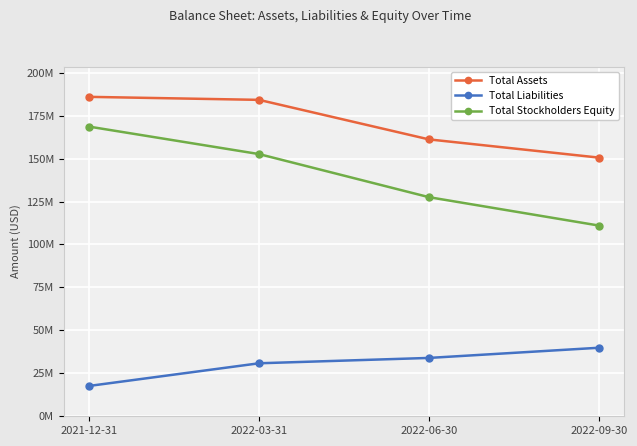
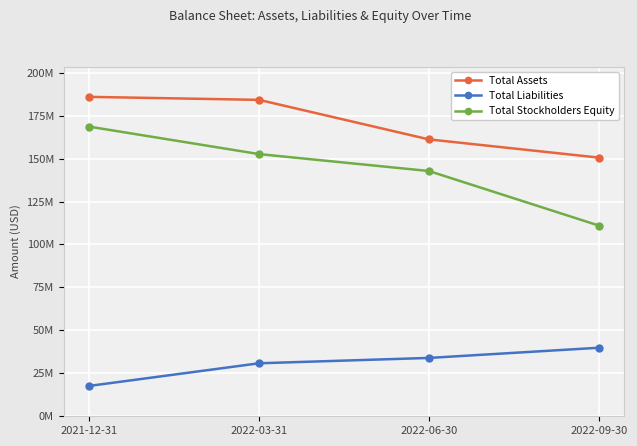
  {
    "Total Assets": {
      "2021-12-31": 186000000,
      "2022-03-31": 184000000,
      "2022-06-30": 161000000,
      "2022-09-30": 151000000
    },
    "Total Liabilities": {
      "2021-12-31": 17000000,
      "2022-03-31": 31000000,
      "2022-06-30": 34000000,
      "2022-09-30": 40000000
    },
    "Total Stockholders Equity": {
      "2021-12-31": 169000000,
      "2022-03-31": 153000000,
-     "2022-06-30": 128000000,
+     "2022-06-30": 143000000,
      "2022-09-30": 111000000
    }
  }
